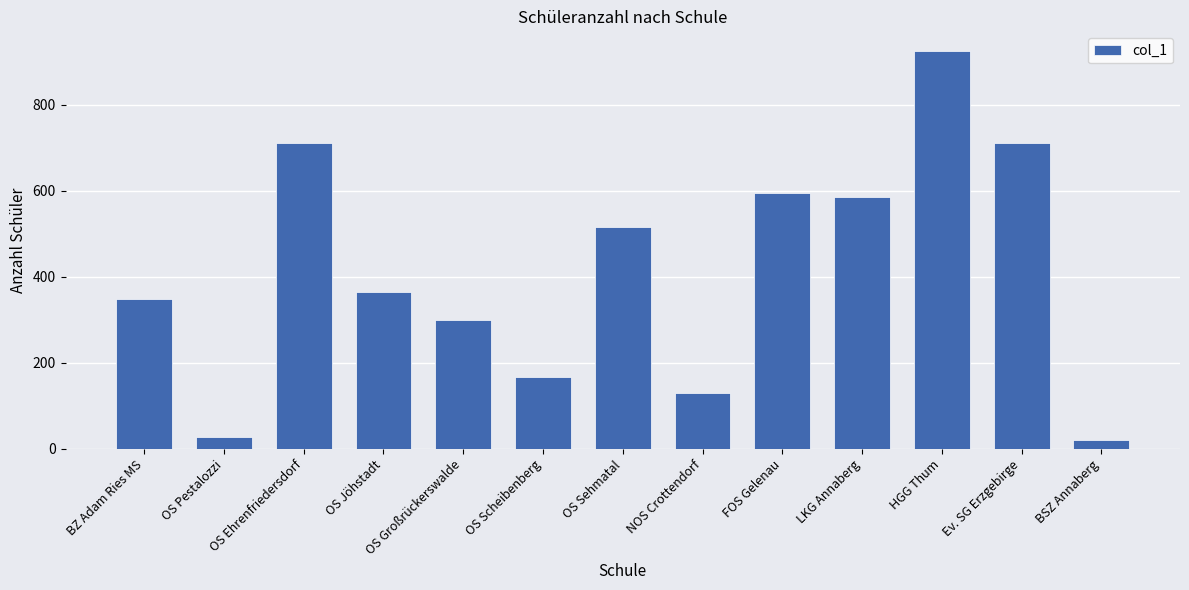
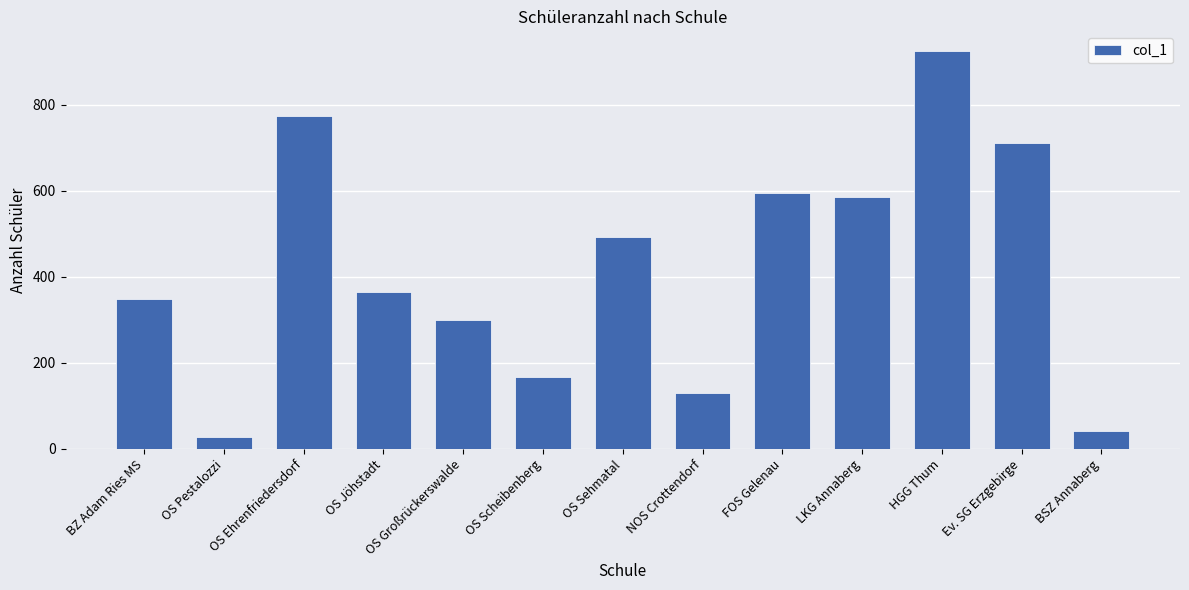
  {
    "BZ Adam Ries MS": 350,
    "OS Pestalozzi": 30,
-   "OS Ehrenfriedersdorf": 710,
+   "OS Ehrenfriedersdorf": 770,
    "OS Jöhstadt": 370,
    "OS Großrückerswalde": 300,
    "OS Scheibenberg": 170,
-   "OS Sehmatal": 520,
+   "OS Sehmatal": 490,
    "NOS Crottendorf": 130,
    "FOS Gelenau": 600,
    "LKG Annaberg": 590,
    "HGG Thum": 920,
    "Ev. SG Erzgebirge": 710,
-   "BSZ Annaberg": 20
+   "BSZ Annaberg": 40
  }
